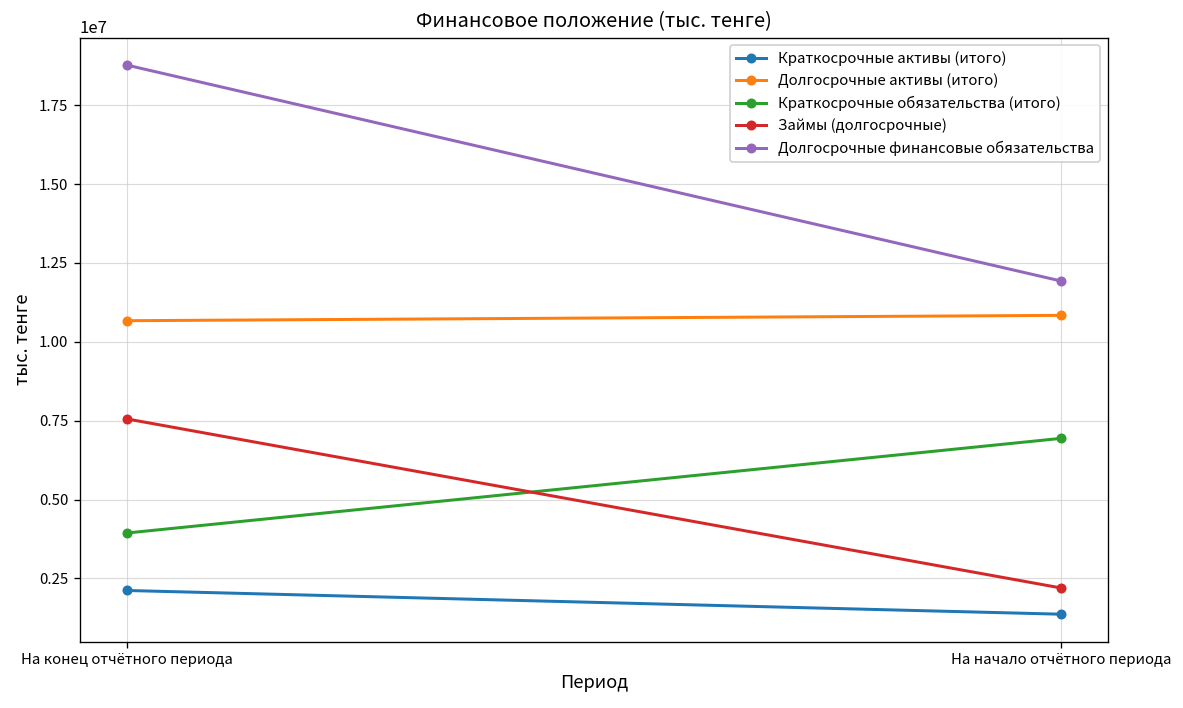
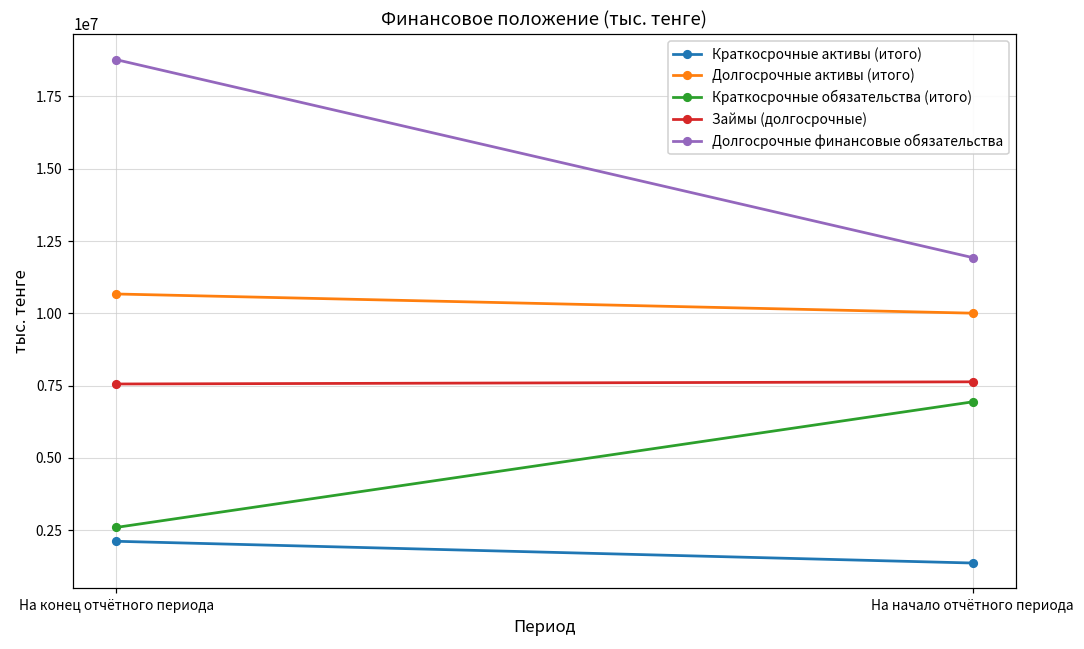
  {
    "Краткосрочные активы (итого)": {
      "На конец отчётного периода": 2100000,
      "На начало отчётного периода": 1400000
    },
    "Долгосрочные активы (итого)": {
      "На конец отчётного периода": 10700000,
-     "На начало отчётного периода": 10800000
+     "На начало отчётного периода": 10000000
    },
    "Краткосрочные обязательства (итого)": {
-     "На конец отчётного периода": 3900000,
+     "На конец отчётного периода": 2600000,
      "На начало отчётного периода": 6900000
    },
    "Займы (долгосрочные)": {
      "На конец отчётного периода": 7600000,
-     "На начало отчётного периода": 2200000
+     "На начало отчётного периода": 7600000
    },
    "Долгосрочные финансовые обязательства": {
      "На конец отчётного периода": 18800000,
      "На начало отчётного периода": 11900000
    }
  }
